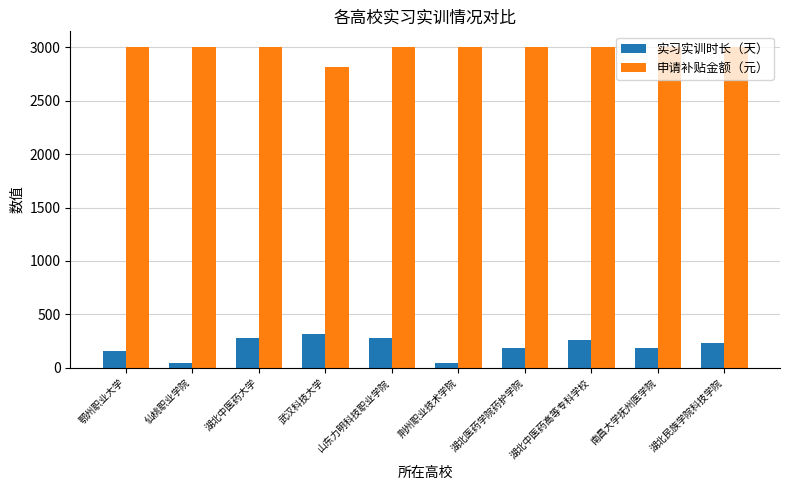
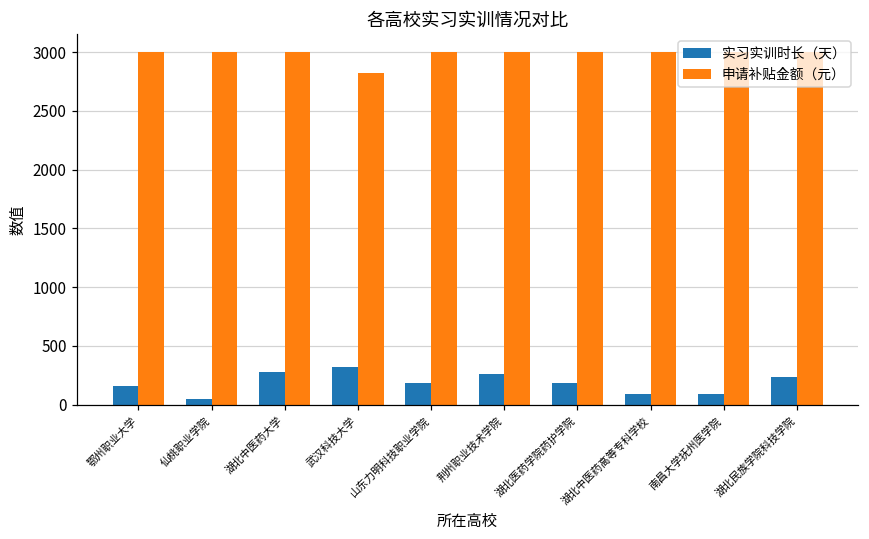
  {
    "实习实训时长（天）": {
      "鄂州职业大学": 160,
      "仙桃职业学院": 50,
      "湖北中医药大学": 280,
      "武汉科技大学": 320,
-     "山东力明科技职业学院": 280,
-     "荆州职业技术学院": 50,
+     "山东力明科技职业学院": 190,
+     "荆州职业技术学院": 260,
      "湖北医药学院药护学院": 180,
-     "湖北中医药高等专科学校": 270,
-     "南昌大学抚州医学院": 190,
+     "湖北中医药高等专科学校": 90,
+     "南昌大学抚州医学院": 90,
      "湖北民族学院科技学院": 230
    },
    "申请补贴金额（元）": {
      "鄂州职业大学": 3000,
      "仙桃职业学院": 3000,
      "湖北中医药大学": 3000,
      "武汉科技大学": 2820,
      "山东力明科技职业学院": 3000,
      "荆州职业技术学院": 3000,
      "湖北医药学院药护学院": 3000,
      "湖北中医药高等专科学校": 3000
    }
  }
